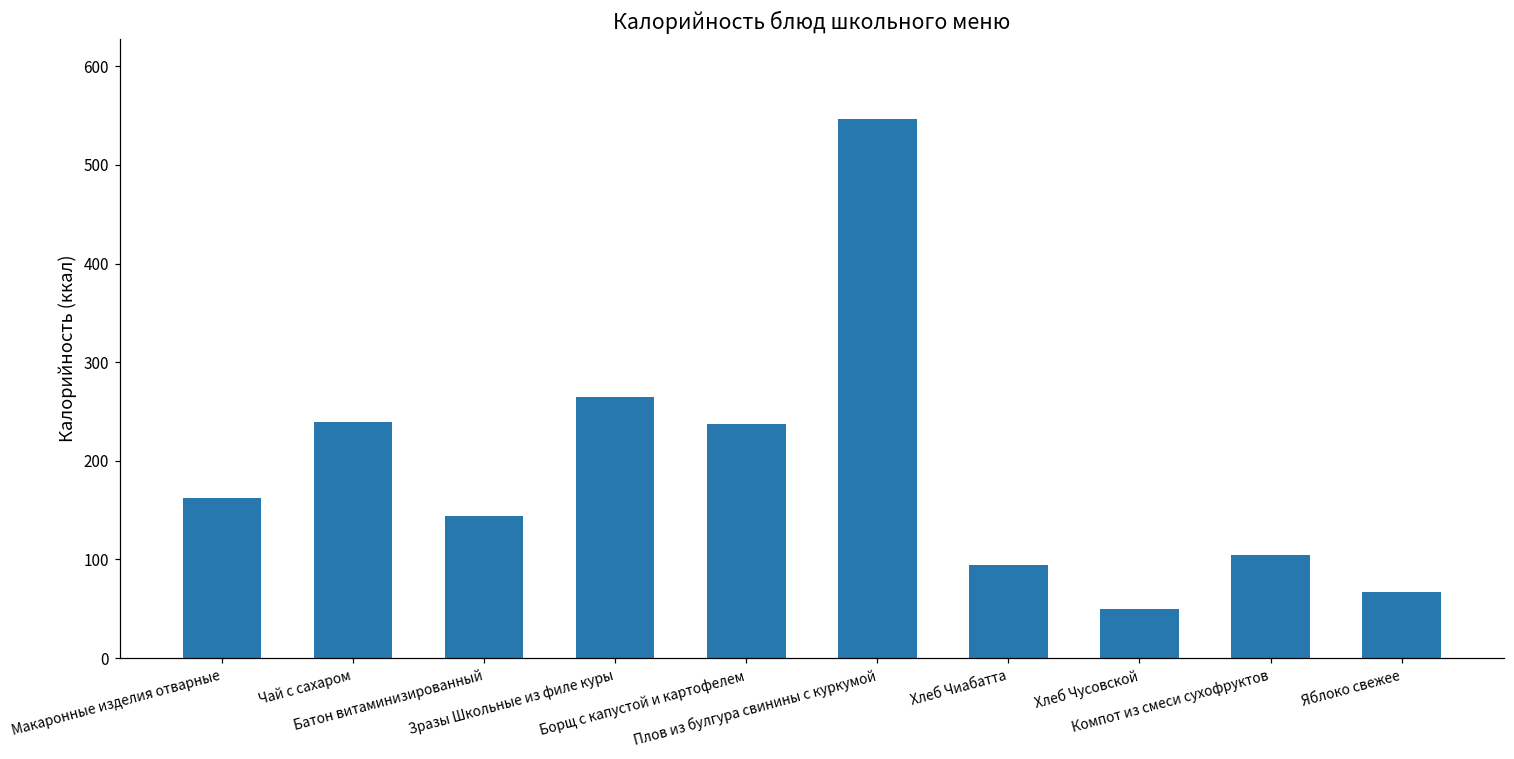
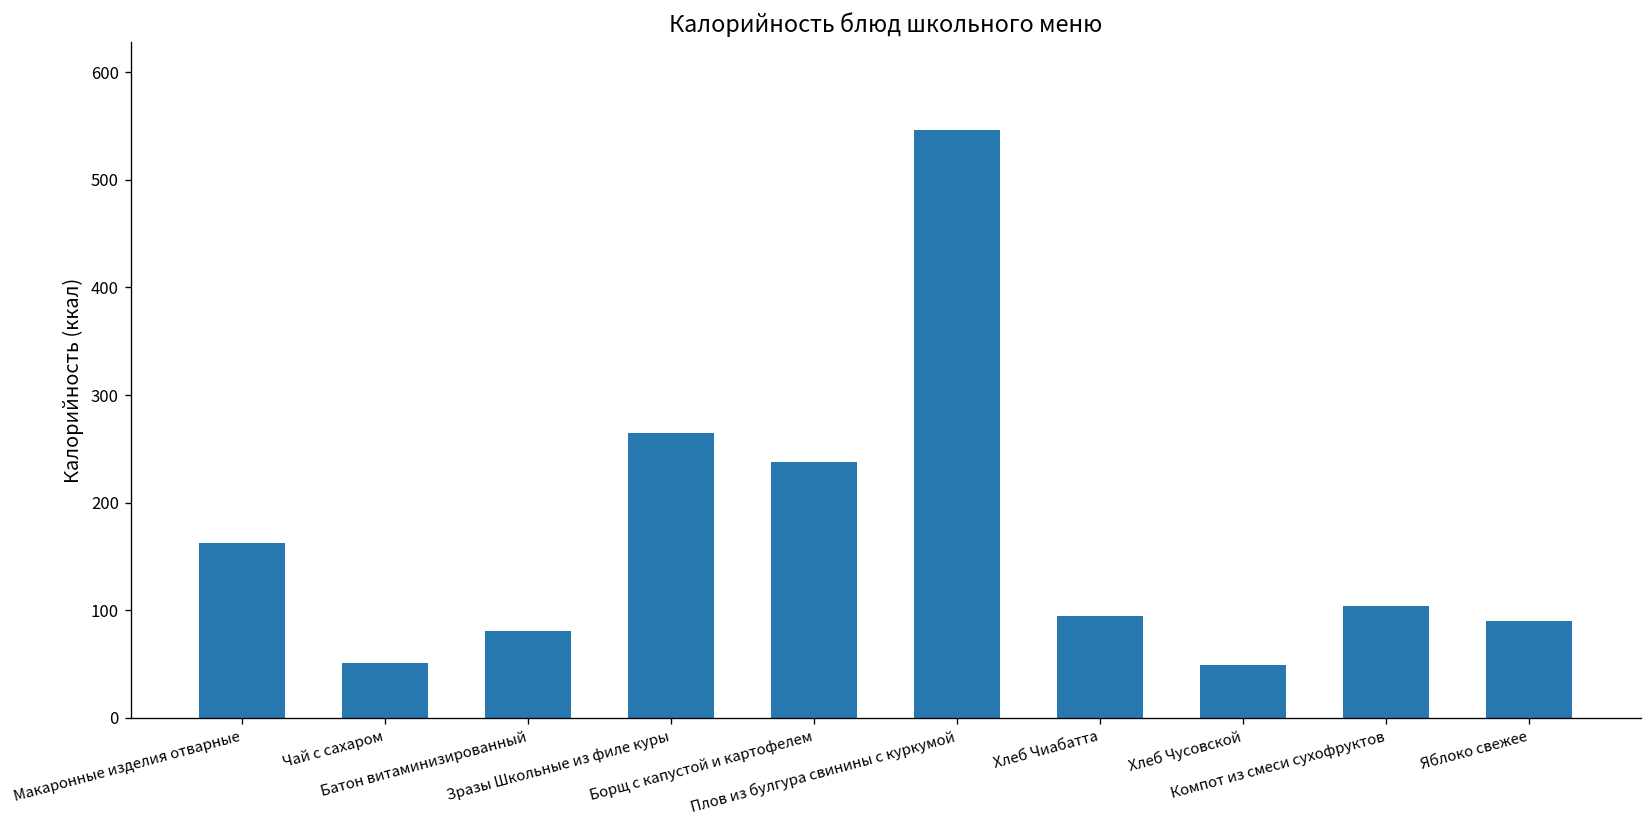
  {
    "Макаронные изделия отварные": 160,
-   "Чай с сахаром": 240,
-   "Батон витаминизированный": 140,
+   "Чай с сахаром": 50,
+   "Батон витаминизированный": 80,
    "Зразы Школьные из филе куры": 260,
    "Борщ с капустой и картофелем": 240,
    "Плов из булгура свинины с куркумой": 550,
    "Хлеб Чиабатта": 90,
    "Хлеб Чусовской": 50,
    "Компот из смеси сухофруктов": 100,
-   "Яблоко свежее": 70
+   "Яблоко свежее": 90
  }
